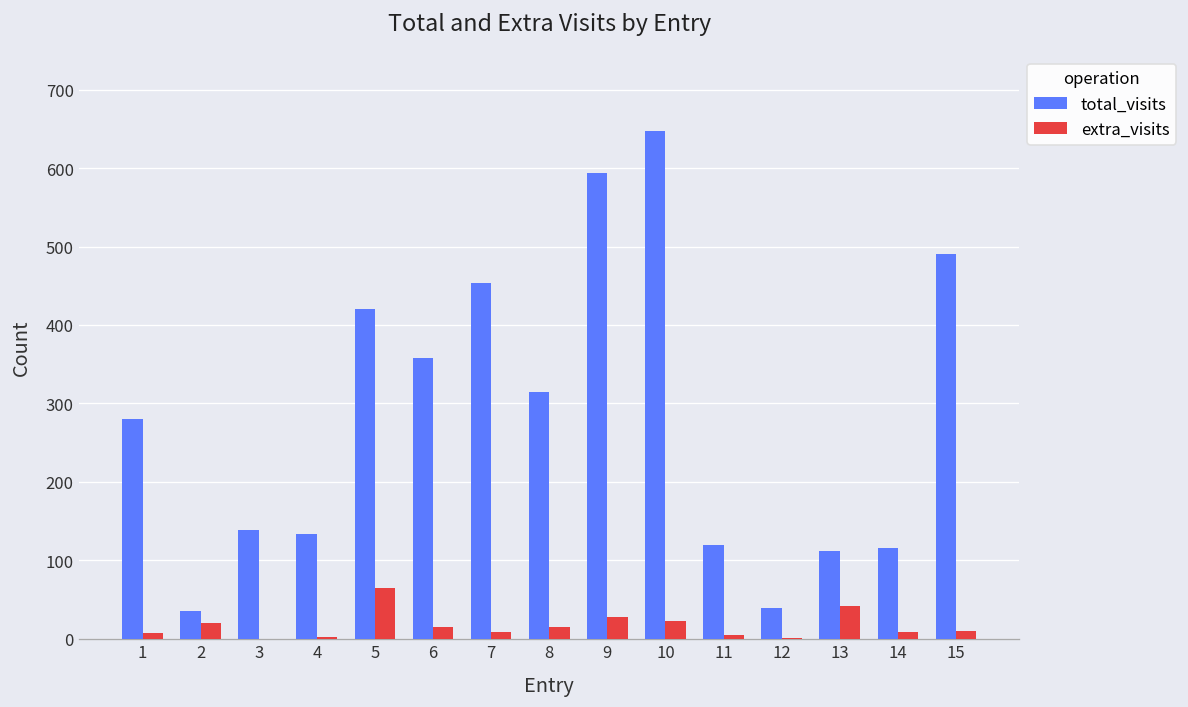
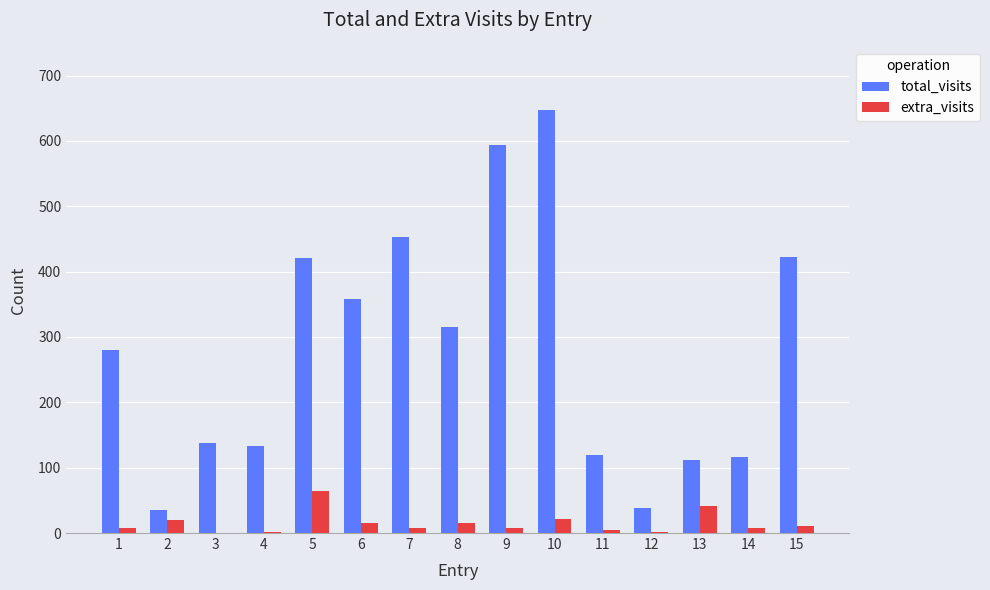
  {
    "total_visits": {
      "1": 280,
      "2": 40,
      "3": 140,
      "4": 130,
      "5": 420,
      "6": 360,
      "7": 450,
      "8": 320,
      "9": 590,
      "10": 650,
      "11": 120,
      "12": 40,
      "13": 110,
      "14": 120,
-     "15": 490
+     "15": 420
    },
    "extra_visits": {
      "1": 10,
      "2": 20,
      "3": 0,
      "5": 70,
      "6": 20,
      "7": 10,
      "8": 20,
-     "9": 30,
+     "9": 10,
      "10": 20,
      "11": 10,
      "13": 40,
      "14": 10,
      "15": 10
    }
  }
